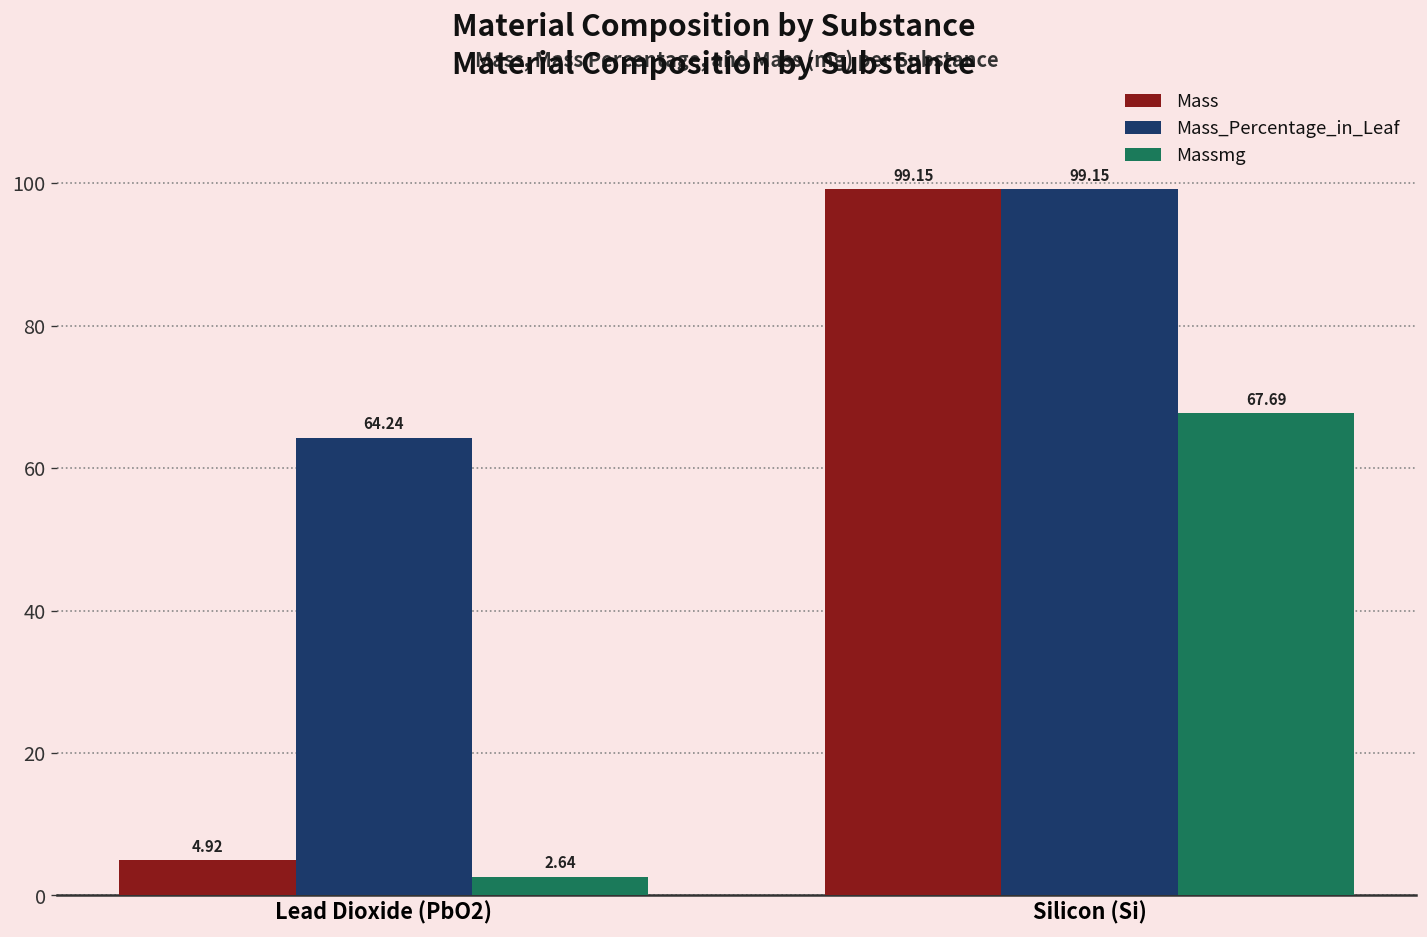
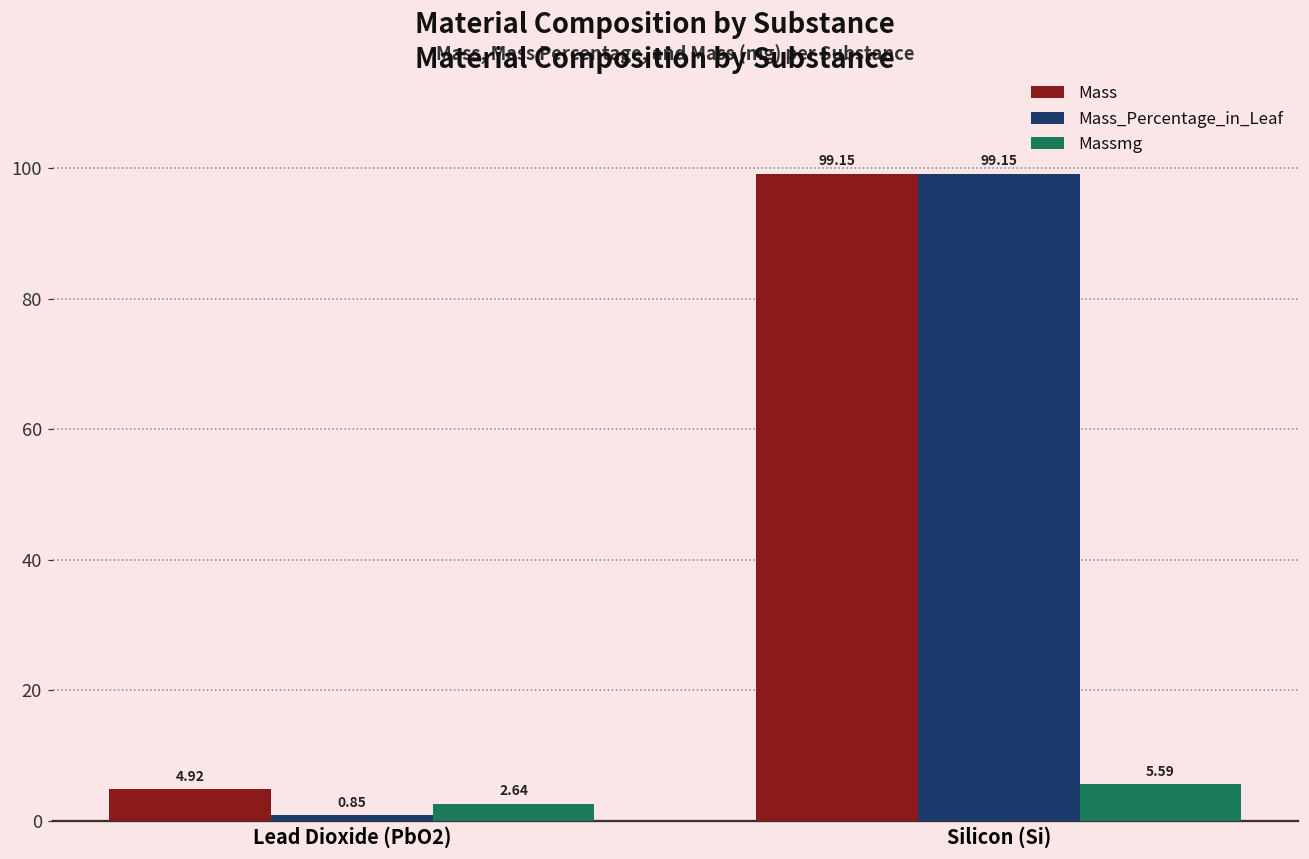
  {
    "Mass": {
      "Lead Dioxide (PbO2)": 4.92,
      "Silicon (Si)": 99.15
    },
    "Mass_Percentage_in_Leaf": {
-     "Lead Dioxide (PbO2)": 64.24,
+     "Lead Dioxide (PbO2)": 0.85,
      "Silicon (Si)": 99.15
    },
    "Massmg": {
      "Lead Dioxide (PbO2)": 2.64,
-     "Silicon (Si)": 67.69
+     "Silicon (Si)": 5.59
    }
  }
